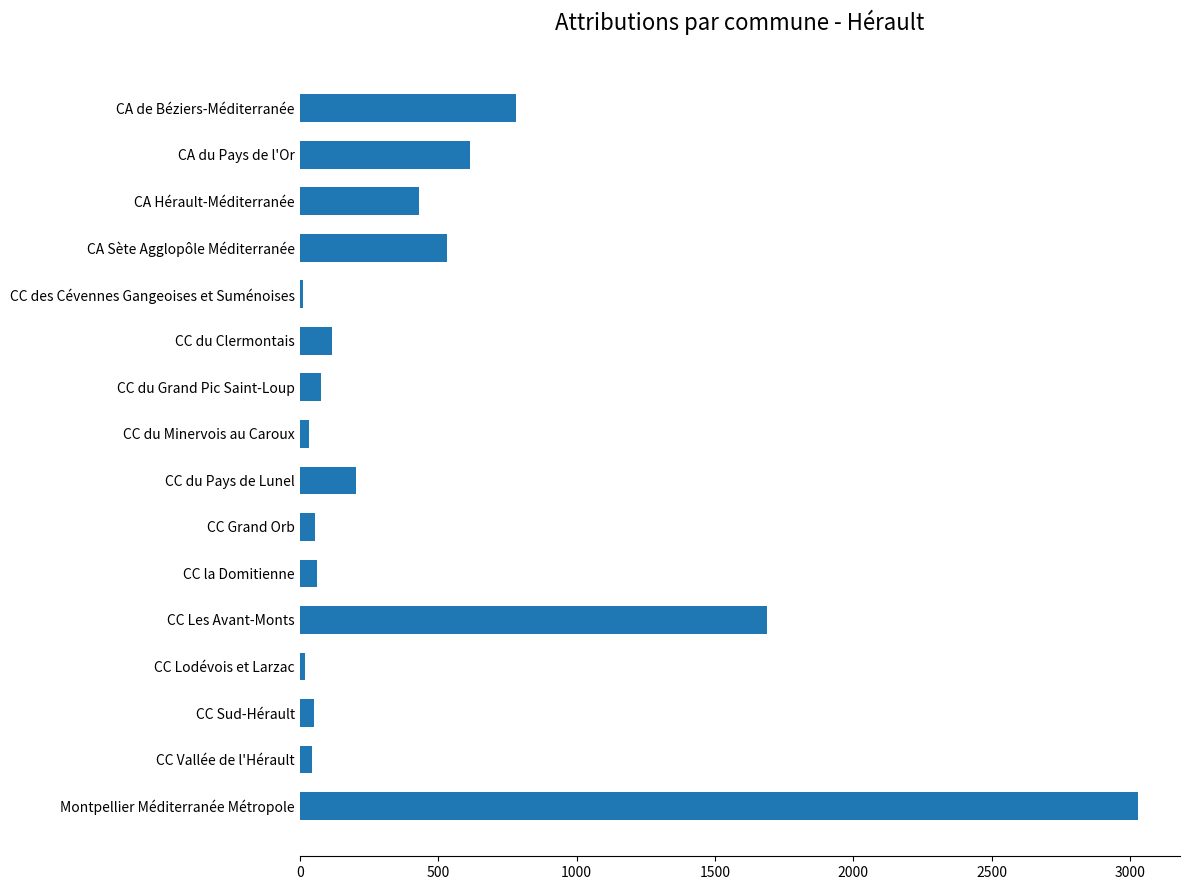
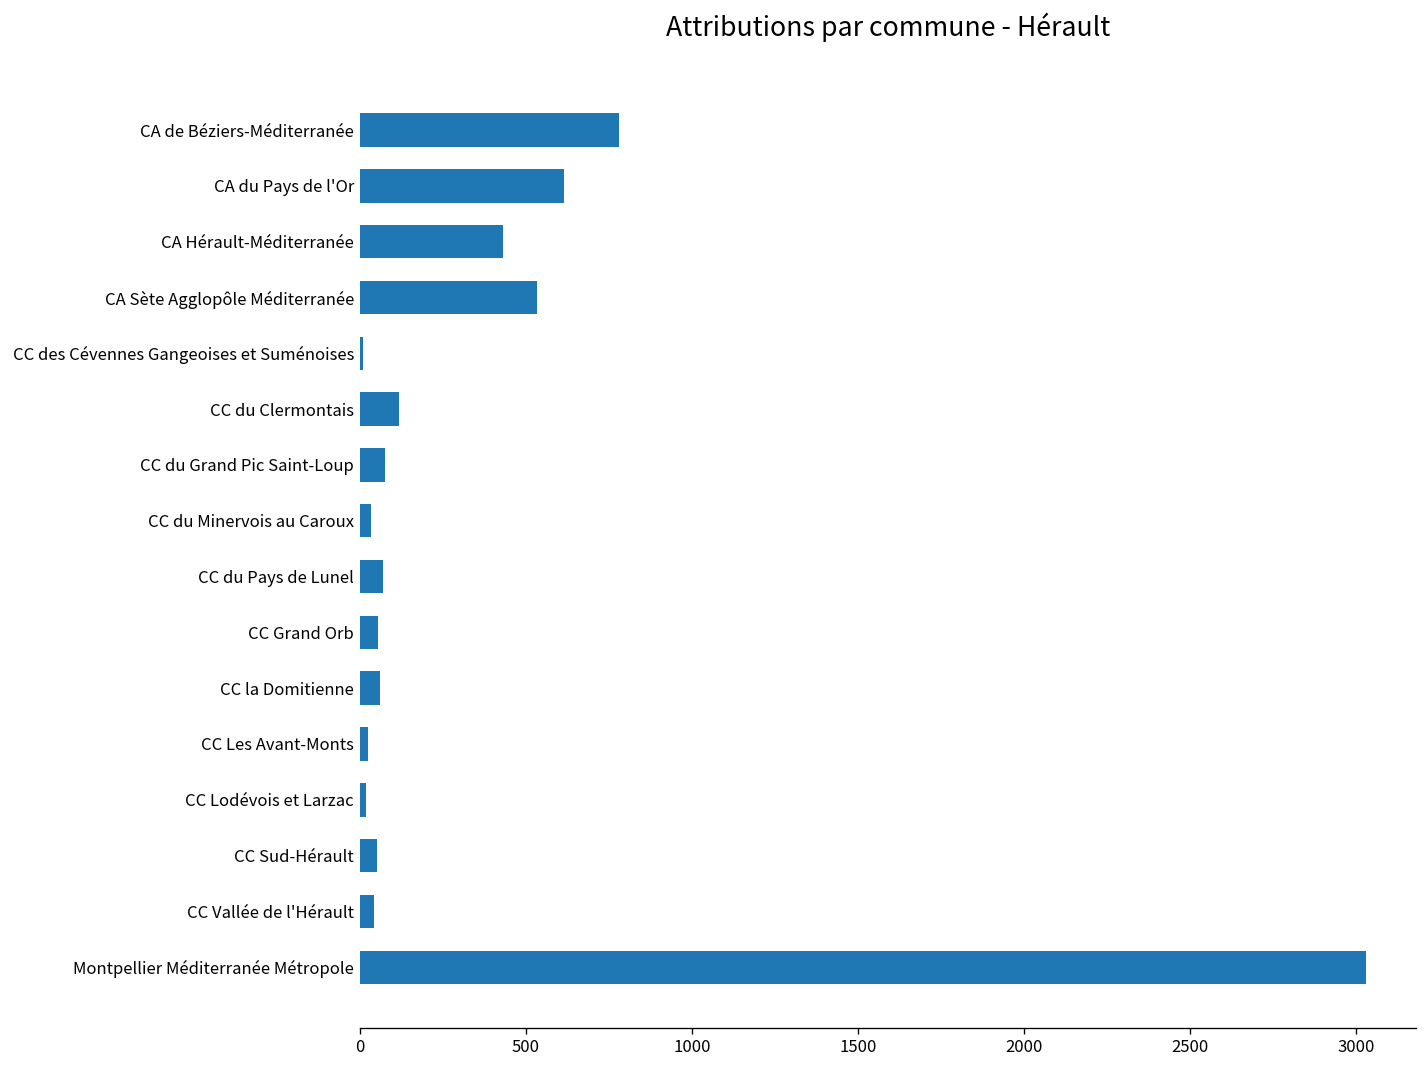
  {
    "CA de Béziers-Méditerranée": 780,
    "CA du Pays de l'Or": 610,
    "CA Hérault-Méditerranée": 430,
    "CA Sète Agglopôle Méditerranée": 530,
    "CC des Cévennes Gangeoises et Suménoises": 10,
    "CC du Clermontais": 120,
    "CC du Grand Pic Saint-Loup": 80,
    "CC du Minervois au Caroux": 30,
-   "CC du Pays de Lunel": 200,
+   "CC du Pays de Lunel": 70,
    "CC Grand Orb": 60,
    "CC la Domitienne": 60,
-   "CC Les Avant-Monts": 1690,
+   "CC Les Avant-Monts": 30,
    "CC Lodévois et Larzac": 20,
    "CC Sud-Hérault": 50,
    "CC Vallée de l'Hérault": 40,
    "Montpellier Méditerranée Métropole": 3030
  }
